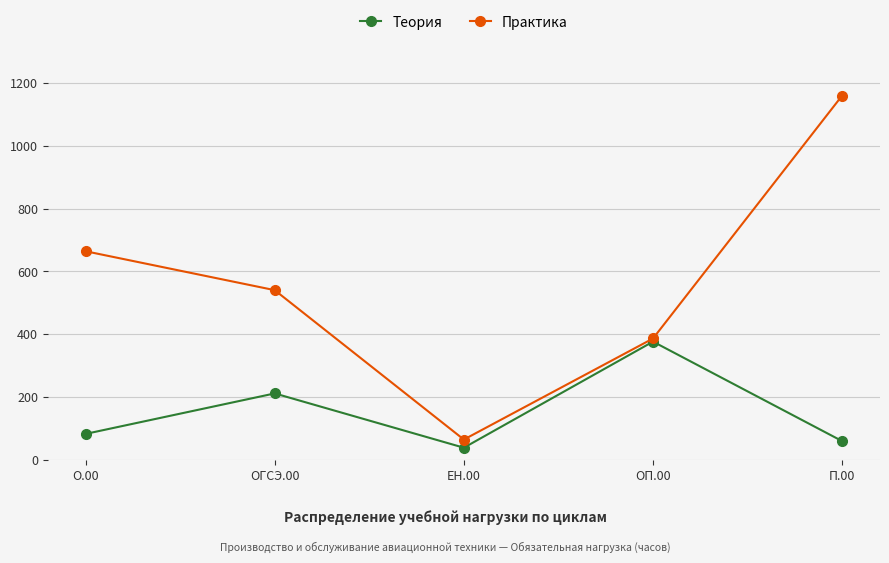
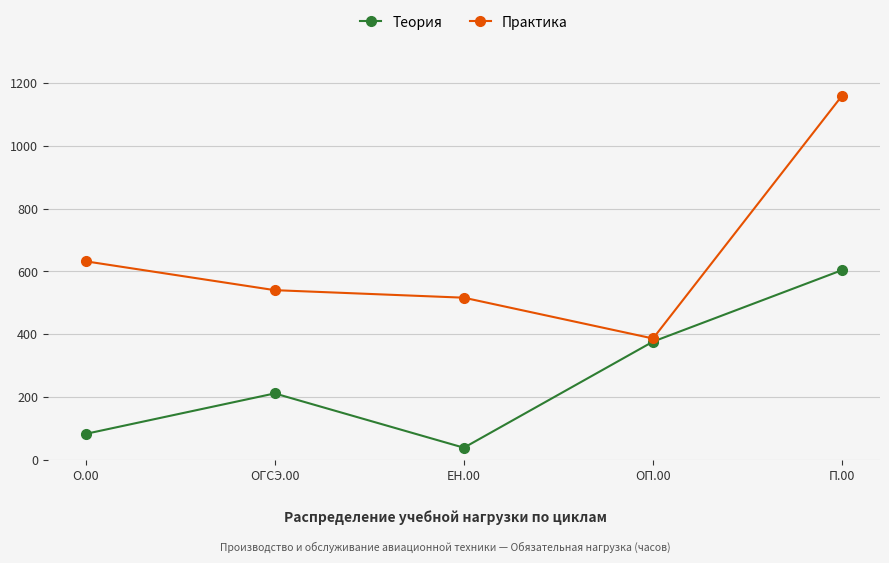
  {
    "Теория": {
      "О.00": 80,
      "ОГСЭ.00": 210,
      "ЕН.00": 40,
      "ОП.00": 380,
-     "П.00": 60
+     "П.00": 600
    },
    "Практика": {
-     "О.00": 660,
+     "О.00": 630,
      "ОГСЭ.00": 540,
-     "ЕН.00": 60,
+     "ЕН.00": 520,
      "ОП.00": 390,
      "П.00": 1160
    }
  }
